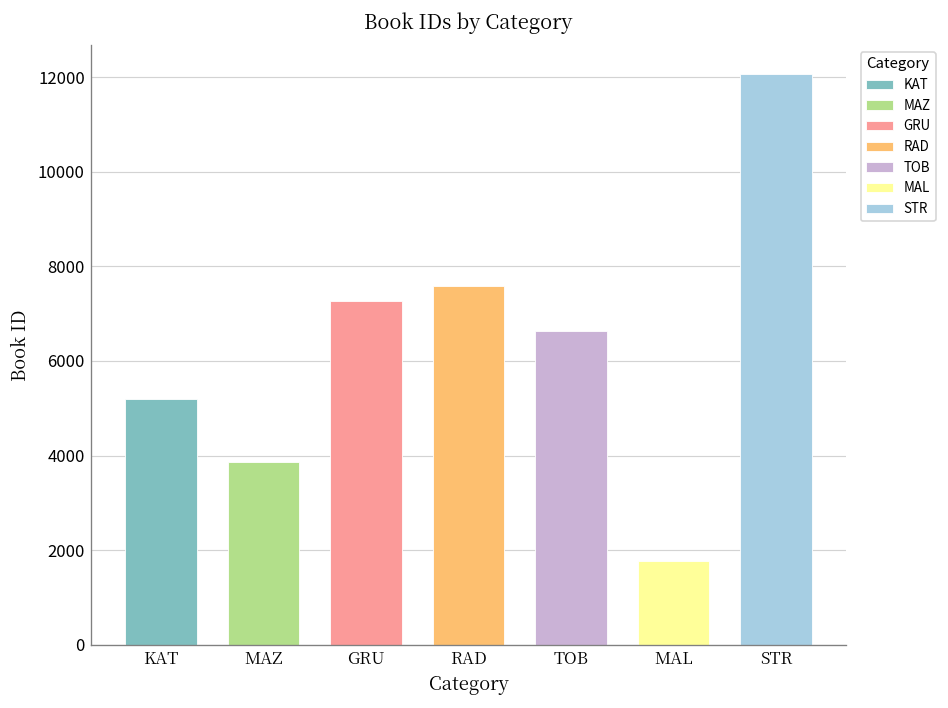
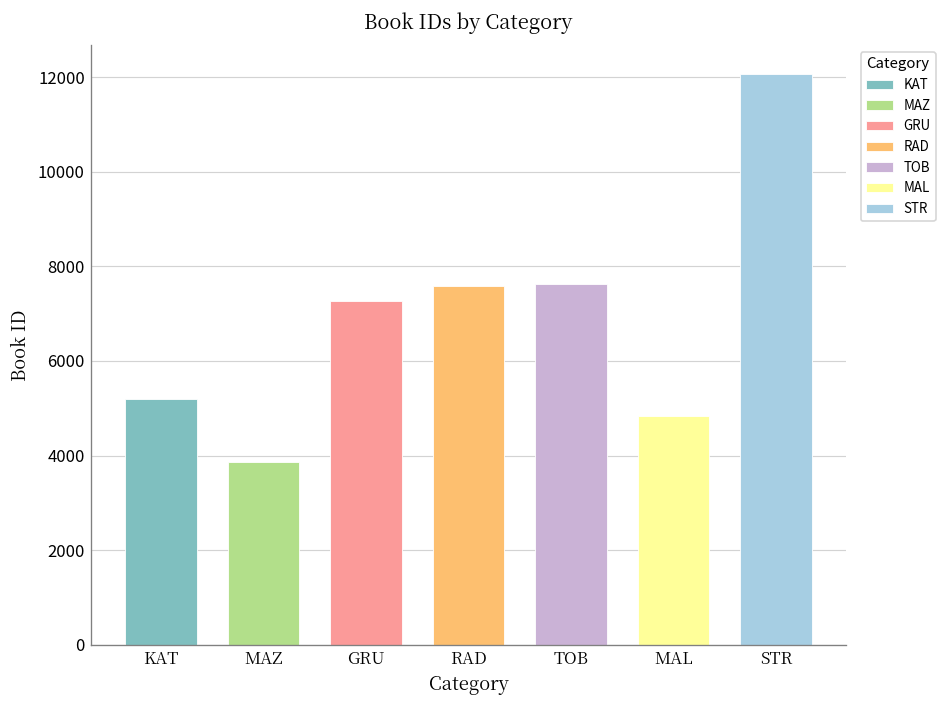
  {
    "KAT": 5200,
    "MAZ": 3900,
    "GRU": 7300,
    "RAD": 7600,
-   "TOB": 6600,
-   "MAL": 1800,
+   "TOB": 7600,
+   "MAL": 4800,
    "STR": 12100
  }
